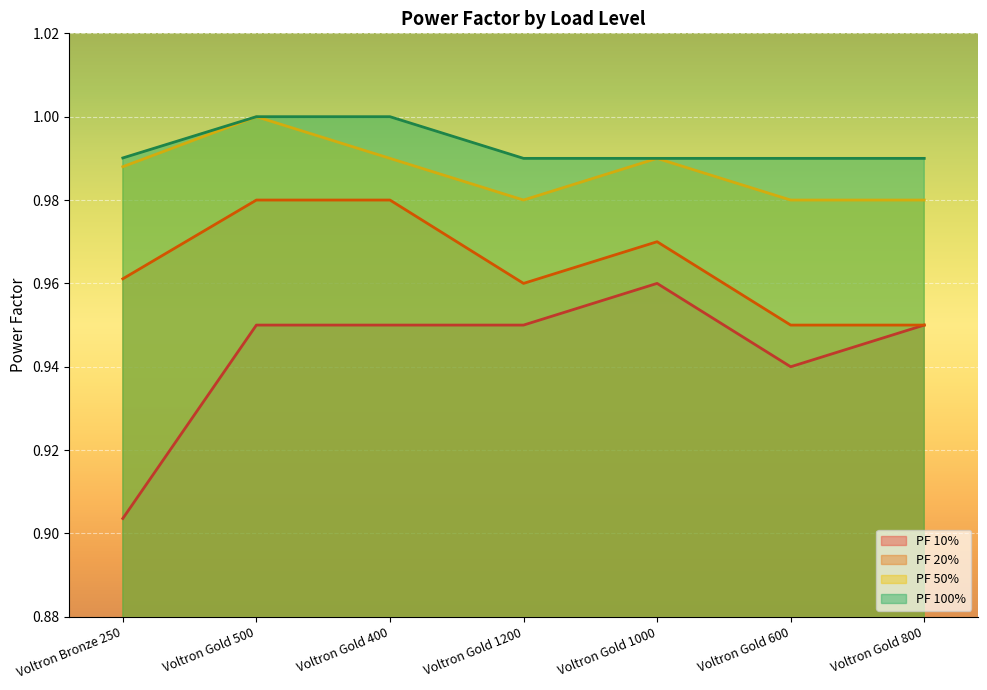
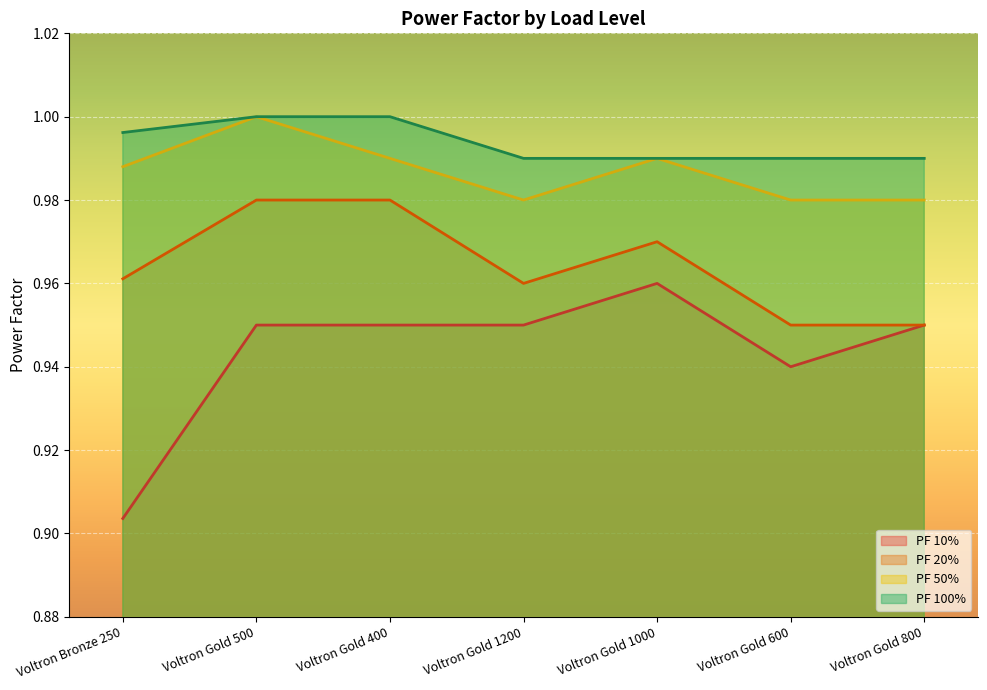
  {
    "PF 100%": {
-     "Voltron Bronze 250": 0.990,
+     "Voltron Bronze 250": 0.996,
      "Voltron Gold 400": 1.000,
      "Voltron Gold 1200": 0.990,
      "Voltron Gold 600": 0.990,
      "Voltron Gold 800": 0.990
    }
  }
